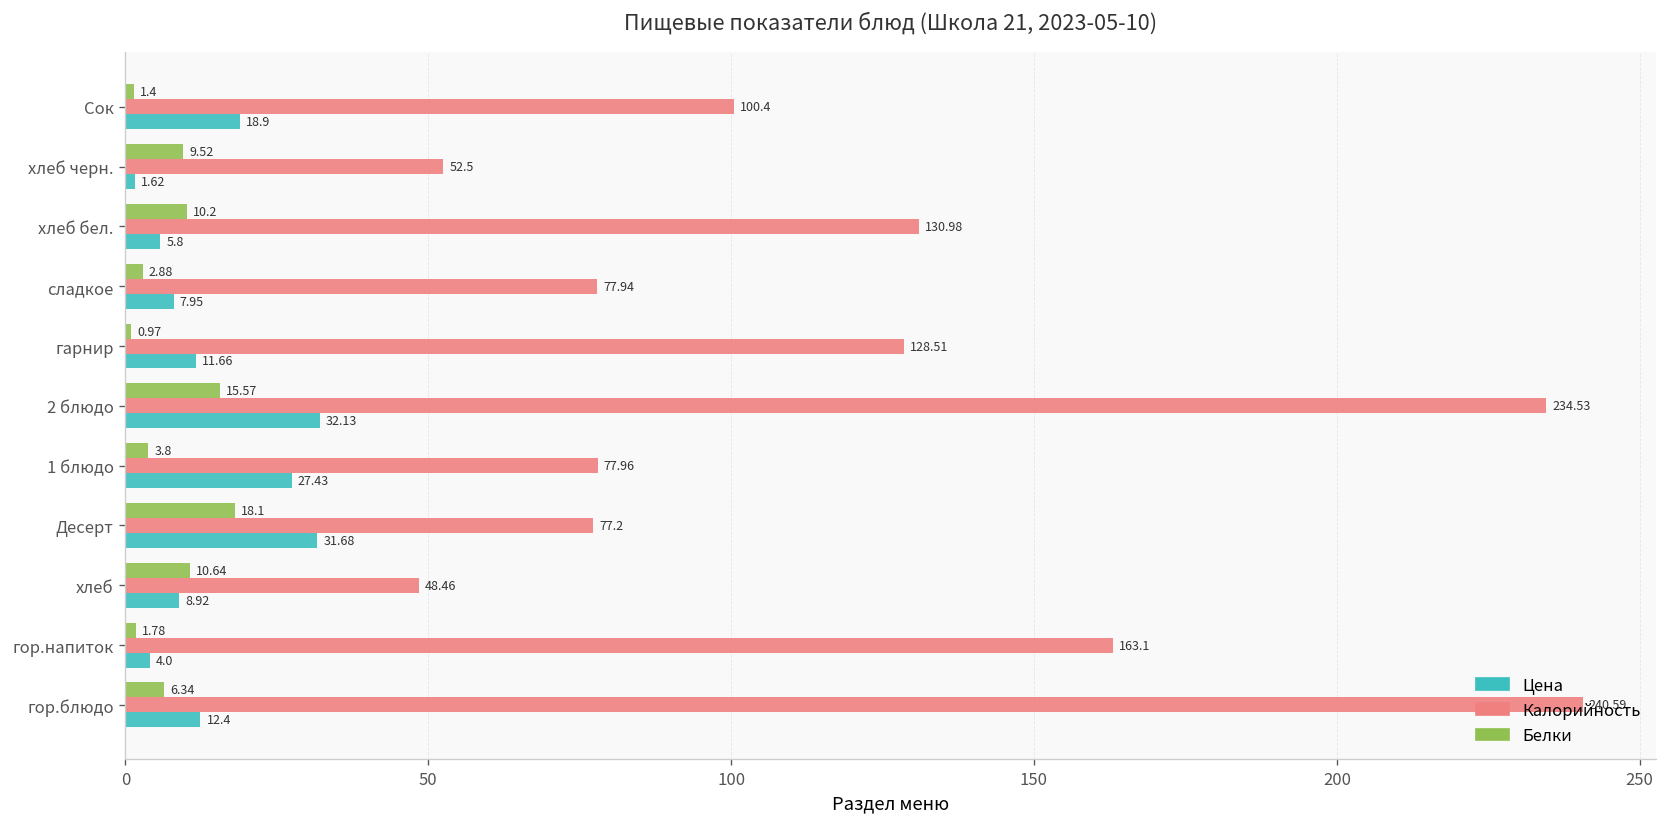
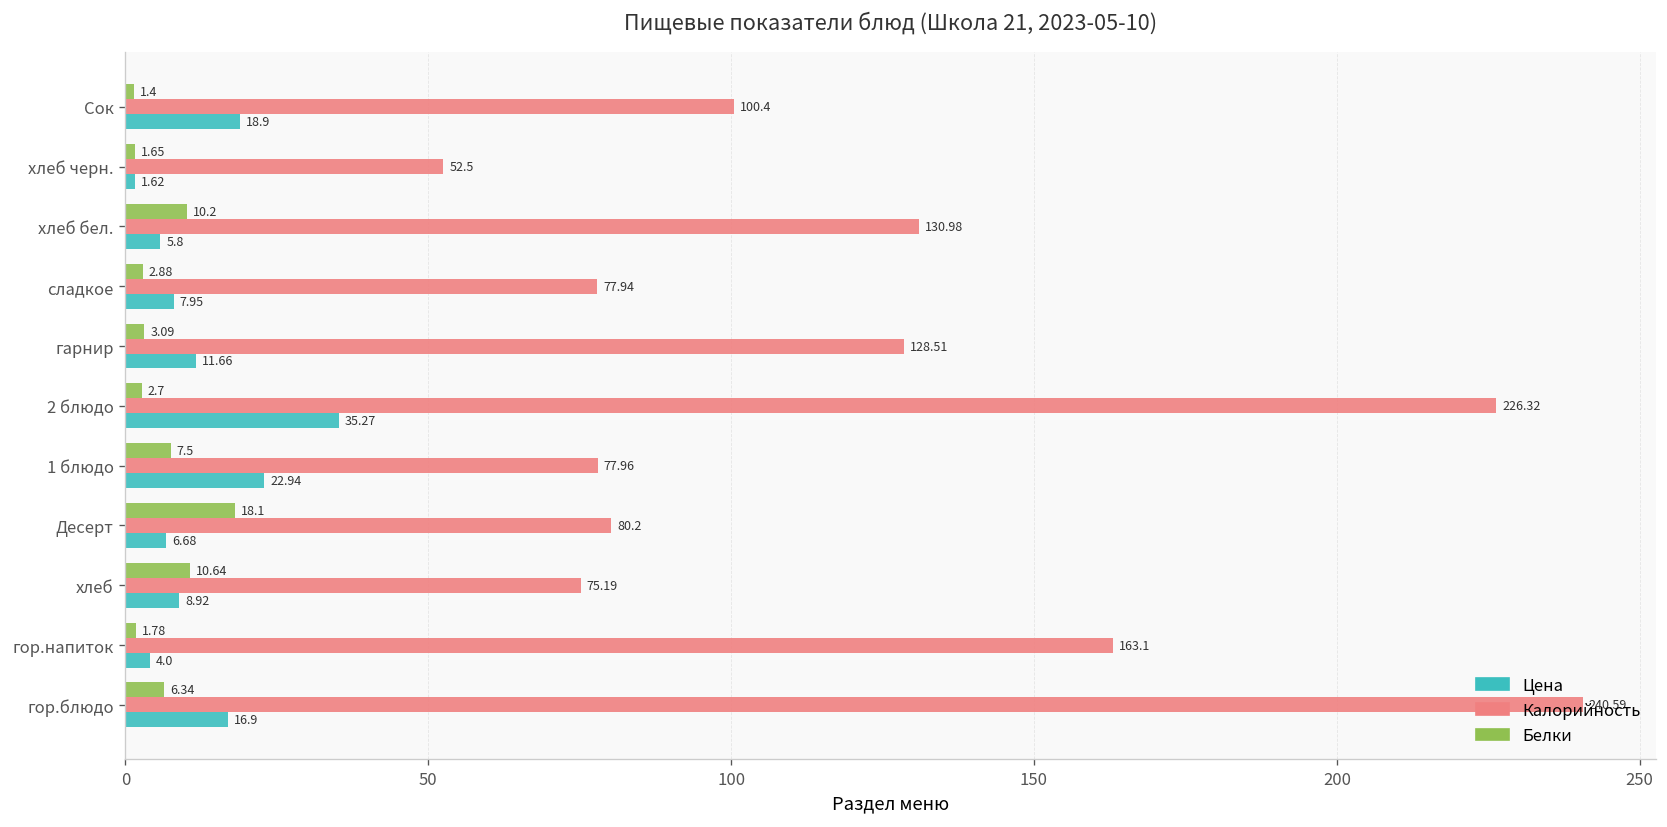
  {
    "Цена": {
      "Сок": 18.9,
      "хлеб черн.": 1.62,
      "хлеб бел.": 5.8,
      "сладкое": 7.95,
      "гарнир": 11.66,
-     "2 блюдо": 32.13,
-     "1 блюдо": 27.43,
-     "Десерт": 31.68,
+     "2 блюдо": 35.27,
+     "1 блюдо": 22.94,
+     "Десерт": 6.68,
      "хлеб": 8.92,
      "гор.напиток": 4.0,
-     "гор.блюдо": 12.4
+     "гор.блюдо": 16.9
    },
    "Калорийность": {
      "Сок": 100.4,
      "хлеб черн.": 52.5,
      "хлеб бел.": 130.98,
      "сладкое": 77.94,
      "гарнир": 128.51,
-     "2 блюдо": 234.53,
+     "2 блюдо": 226.32,
      "1 блюдо": 77.96,
-     "Десерт": 77.2,
-     "хлеб": 48.46,
+     "Десерт": 80.2,
+     "хлеб": 75.19,
      "гор.напиток": 163.1,
      "гор.блюдо": 240.59
    },
    "Белки": {
      "Сок": 1.4,
-     "хлеб черн.": 9.52,
+     "хлеб черн.": 1.65,
      "хлеб бел.": 10.2,
      "сладкое": 2.88,
-     "гарнир": 0.97,
-     "2 блюдо": 15.57,
-     "1 блюдо": 3.8,
+     "гарнир": 3.09,
+     "2 блюдо": 2.7,
+     "1 блюдо": 7.5,
      "Десерт": 18.1,
      "хлеб": 10.64,
      "гор.напиток": 1.78,
      "гор.блюдо": 6.34
    }
  }
